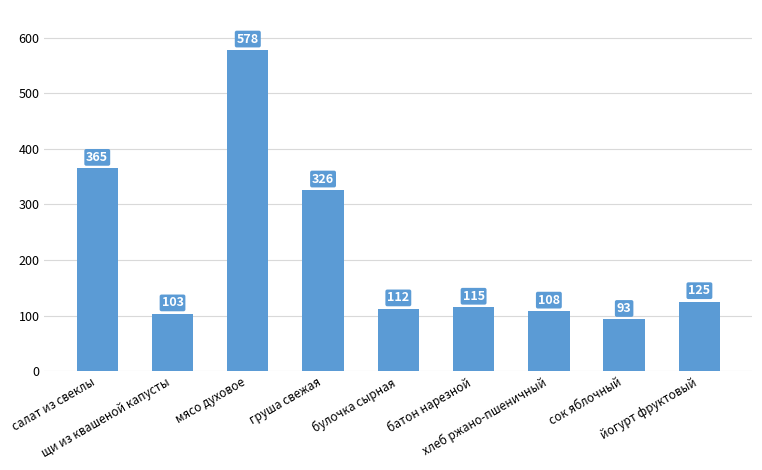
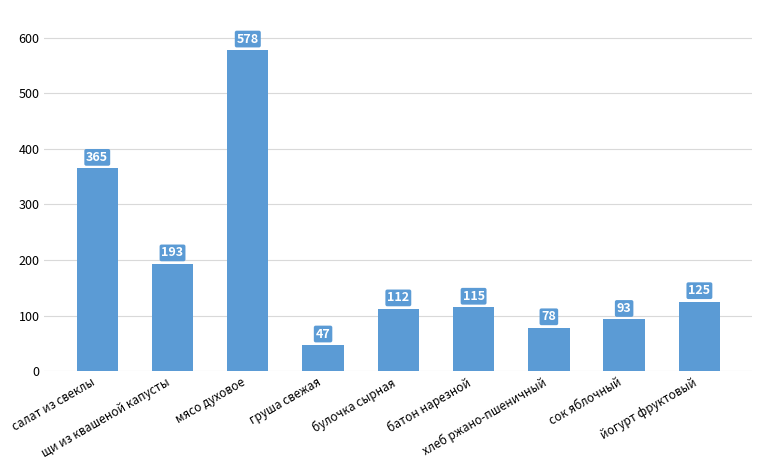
  {
-   "щи из квашеной капусты": 103,
-   "груша свежая": 326,
-   "хлеб ржано-пшеничный": 108
+   "щи из квашеной капусты": 193,
+   "груша свежая": 47,
+   "хлеб ржано-пшеничный": 78
  }
